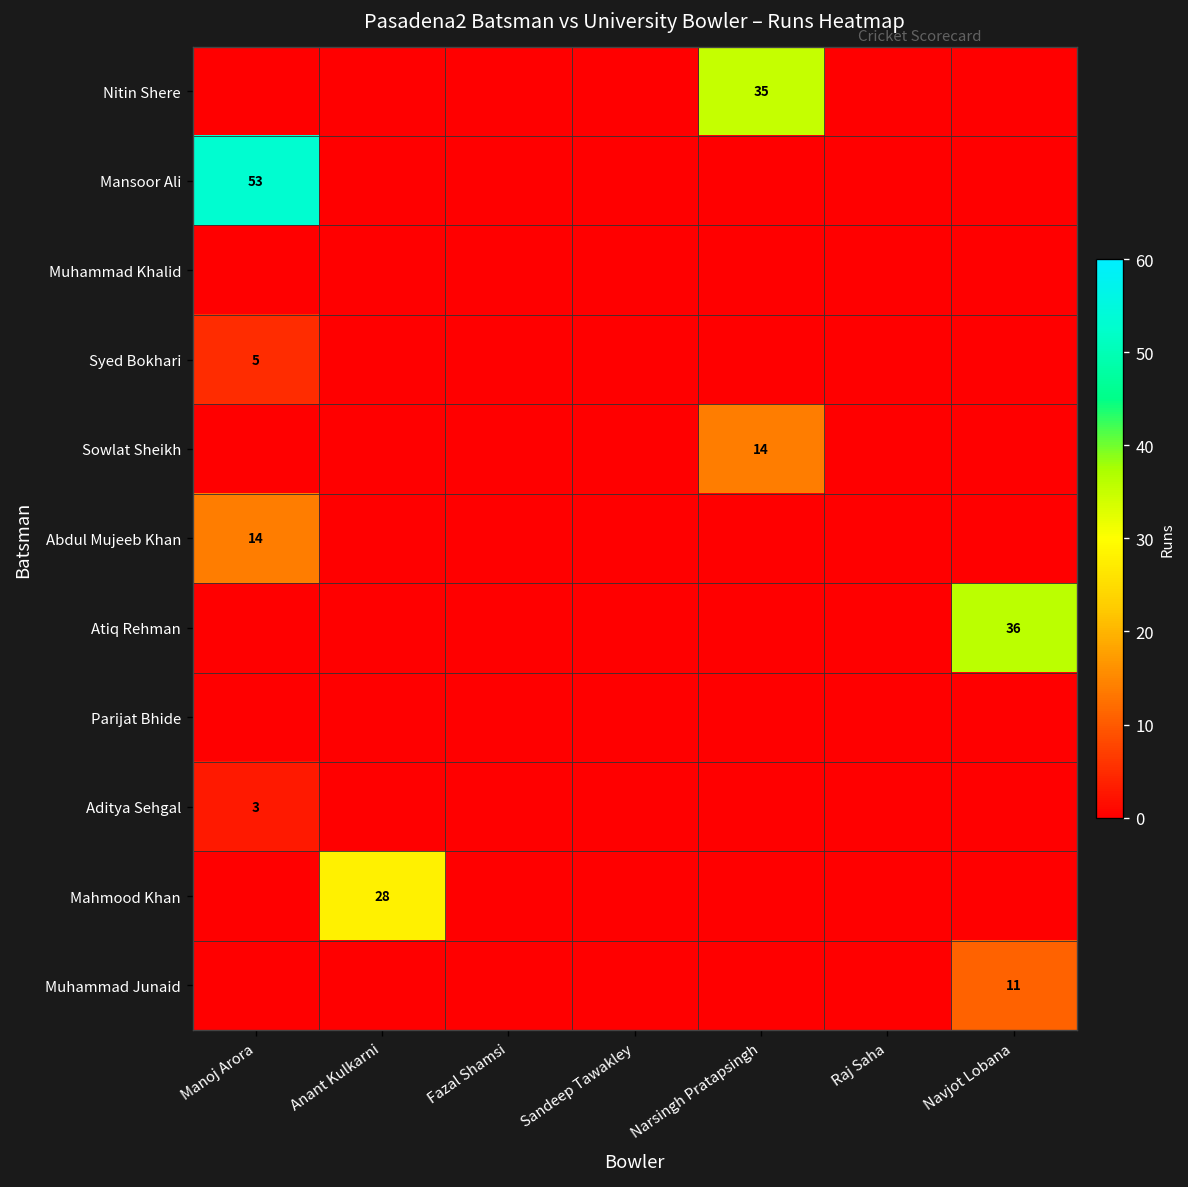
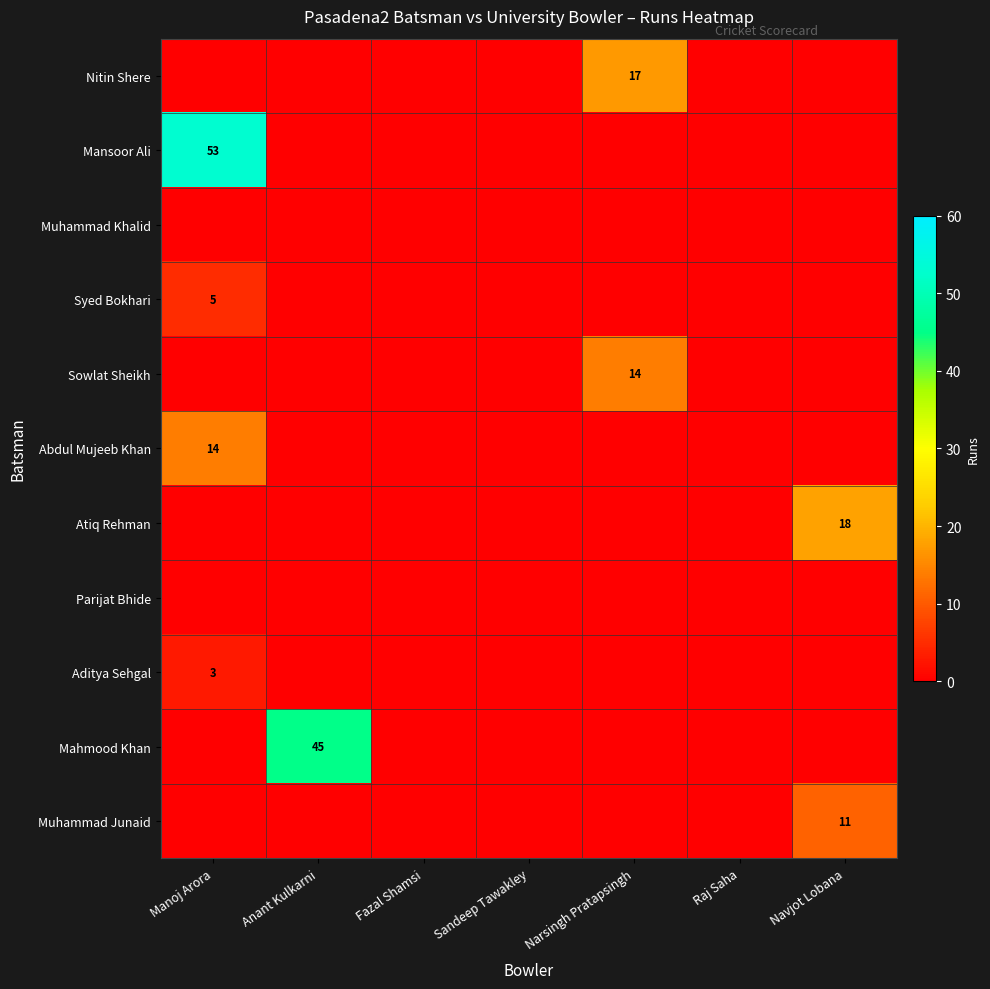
  {
    "Nitin Shere": {
-     "Narsingh Pratapsingh": 35
+     "Narsingh Pratapsingh": 17
    },
    "Mansoor Ali": {
      "Manoj Arora": 53
    },
    "Syed Bokhari": {
      "Manoj Arora": 5
    },
    "Sowlat Sheikh": {
      "Narsingh Pratapsingh": 14
    },
    "Abdul Mujeeb Khan": {
      "Manoj Arora": 14
    },
    "Atiq Rehman": {
-     "Navjot Lobana": 36
+     "Navjot Lobana": 18
    },
    "Aditya Sehgal": {
      "Manoj Arora": 3
    },
    "Mahmood Khan": {
-     "Anant Kulkarni": 28
+     "Anant Kulkarni": 45
    },
    "Muhammad Junaid": {
      "Navjot Lobana": 11
    }
  }
